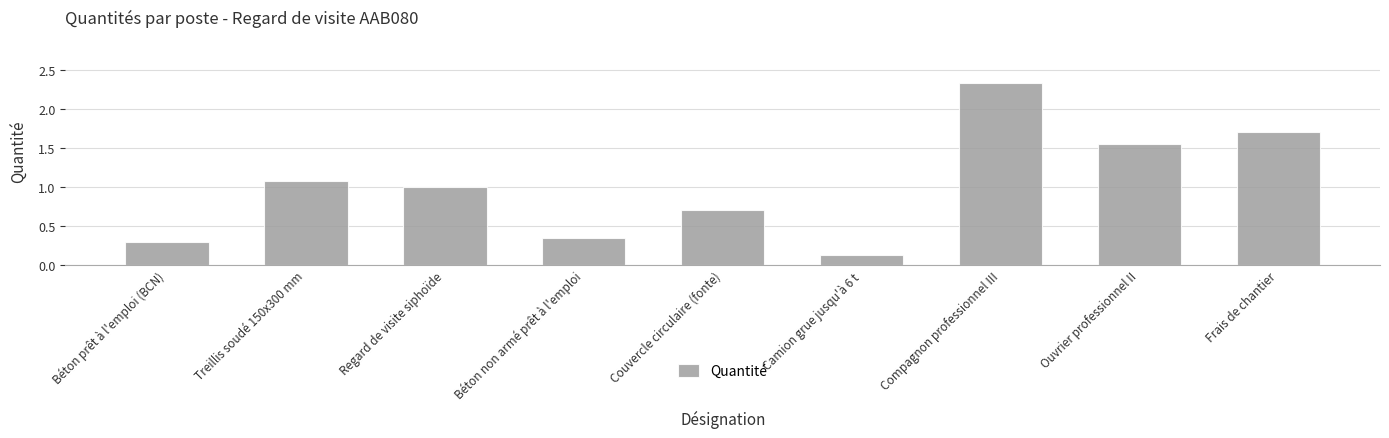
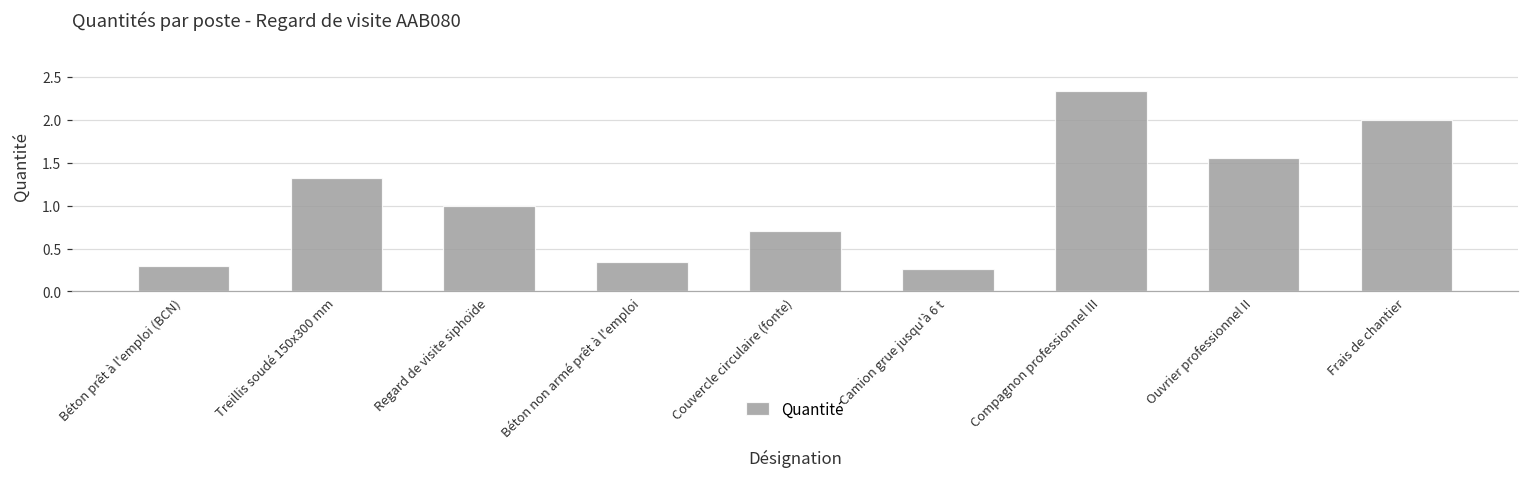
  {
    "Béton prêt à l'emploi (BCN)": 0.3,
-   "Treillis soudé 150x300 mm": 1.1,
+   "Treillis soudé 150x300 mm": 1.3,
    "Regard de visite siphoïde": 1.0,
    "Béton non armé prêt à l'emploi": 0.3,
    "Couvercle circulaire (fonte)": 0.7,
-   "Camion grue jusqu'à 6 t": 0.1,
+   "Camion grue jusqu'à 6 t": 0.3,
    "Compagnon professionnel III": 2.3,
    "Ouvrier professionnel II": 1.6,
-   "Frais de chantier": 1.7
+   "Frais de chantier": 2.0
  }
